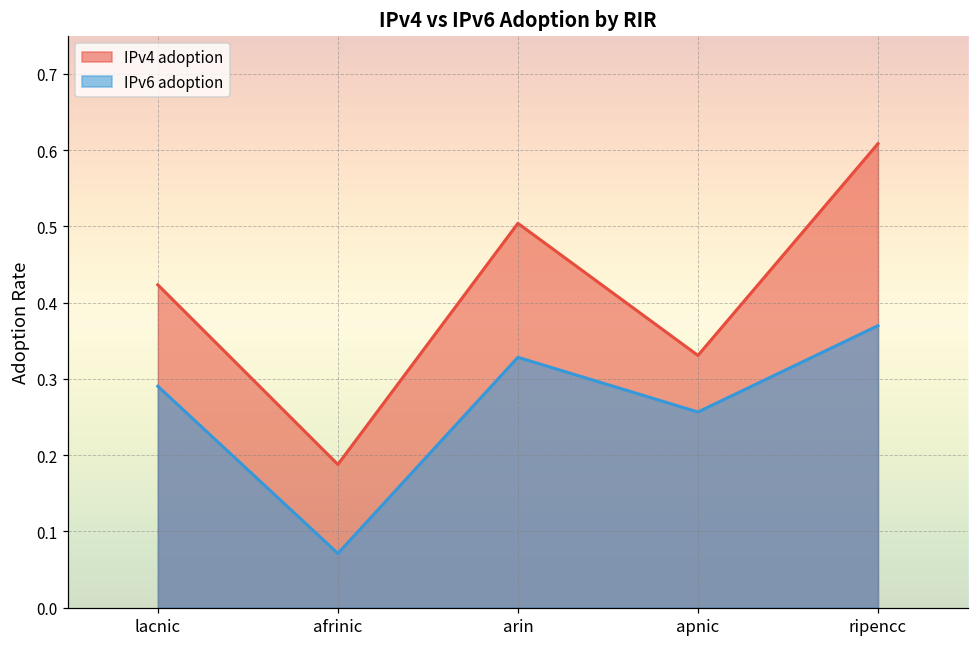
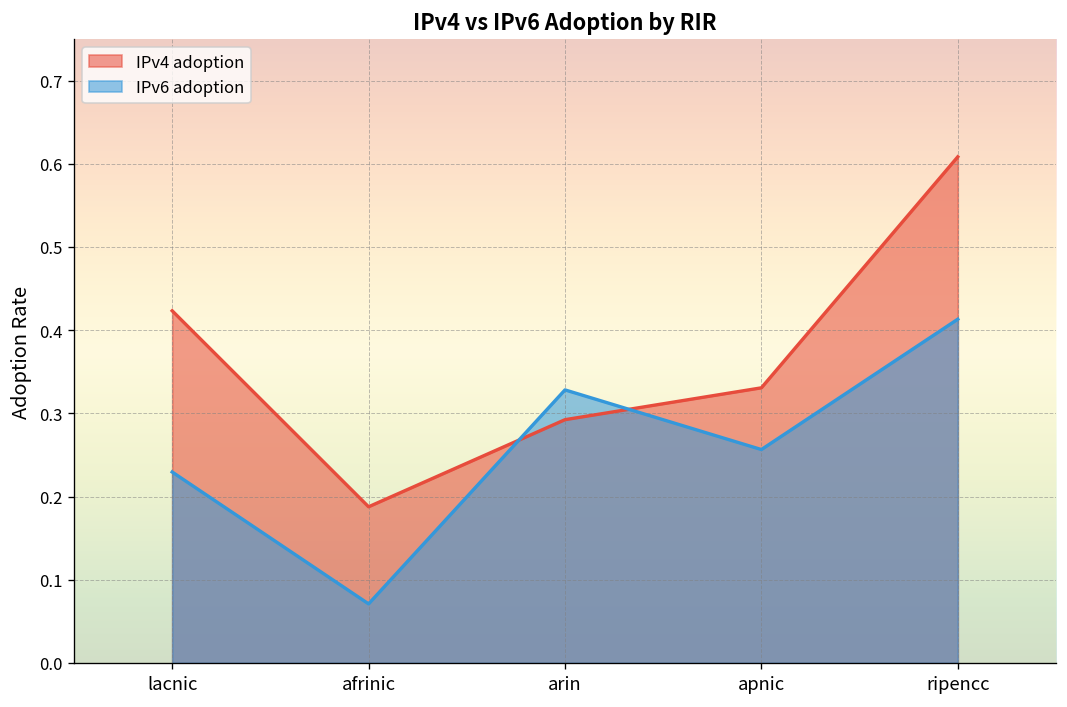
  {
    "IPv4 adoption": {
      "lacnic": 0.42,
      "afrinic": 0.19,
-     "arin": 0.50,
+     "arin": 0.29,
      "apnic": 0.33,
      "ripencc": 0.61
    },
    "IPv6 adoption": {
-     "lacnic": 0.29,
+     "lacnic": 0.23,
      "afrinic": 0.07,
      "arin": 0.33,
      "apnic": 0.26,
-     "ripencc": 0.37
+     "ripencc": 0.41
    }
  }
